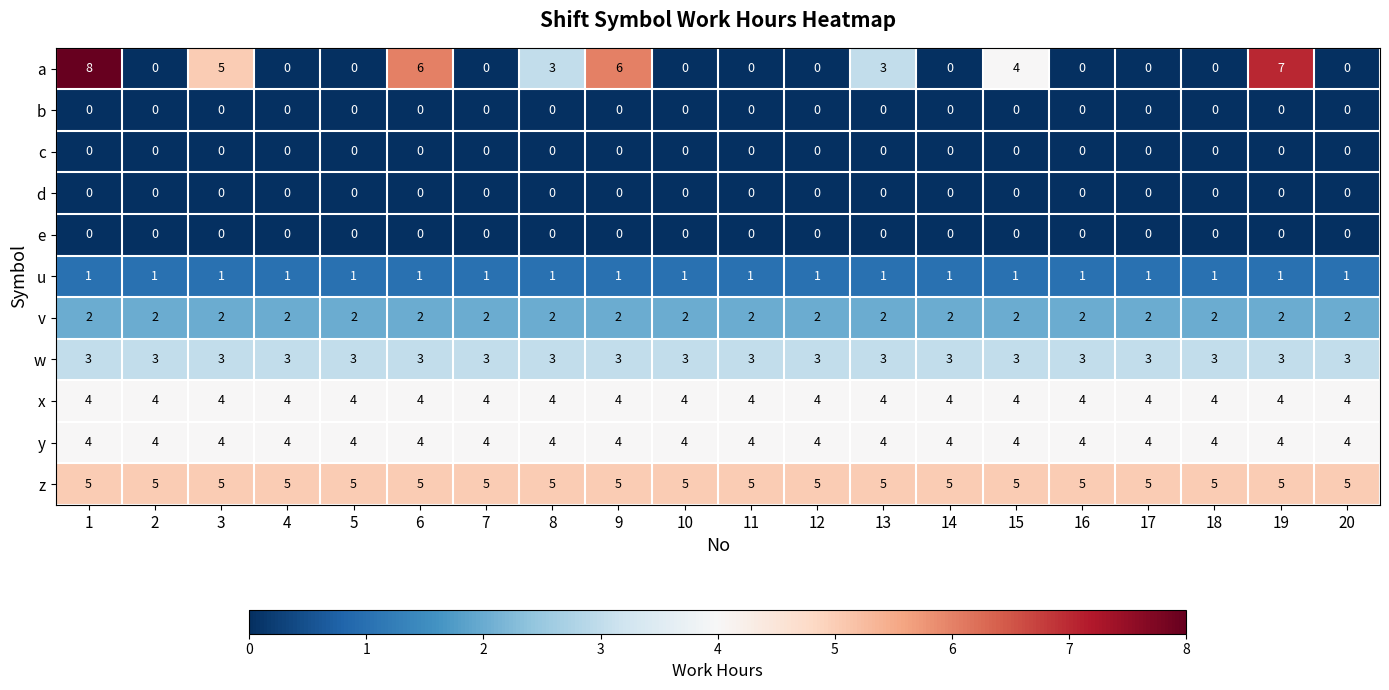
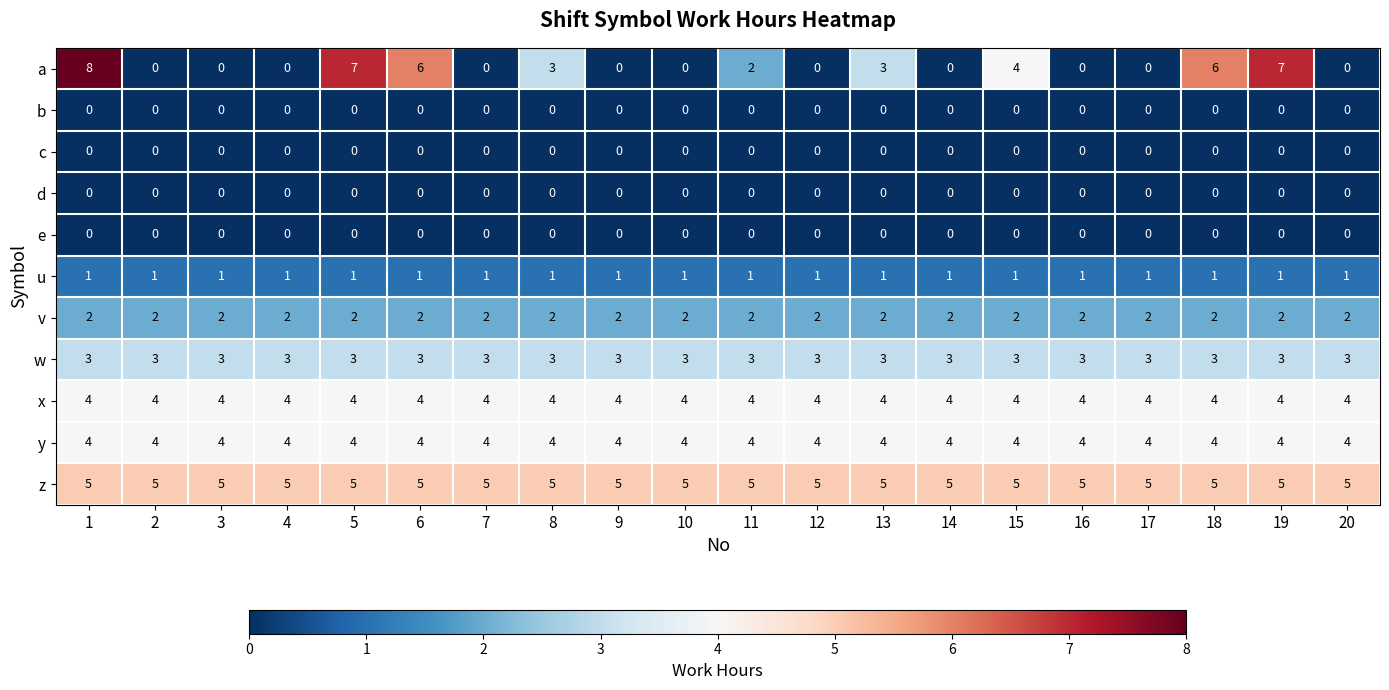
  {
    "a": {
      "1": 8,
      "2": 0,
-     "3": 5,
+     "3": 0,
      "4": 0,
-     "5": 0,
+     "5": 7,
      "6": 6,
      "7": 0,
      "8": 3,
-     "9": 6,
+     "9": 0,
      "10": 0,
-     "11": 0,
+     "11": 2,
      "12": 0,
      "13": 3,
      "14": 0,
      "15": 4,
      "16": 0,
      "17": 0,
-     "18": 0,
+     "18": 6,
      "19": 7,
      "20": 0
    }
  }
